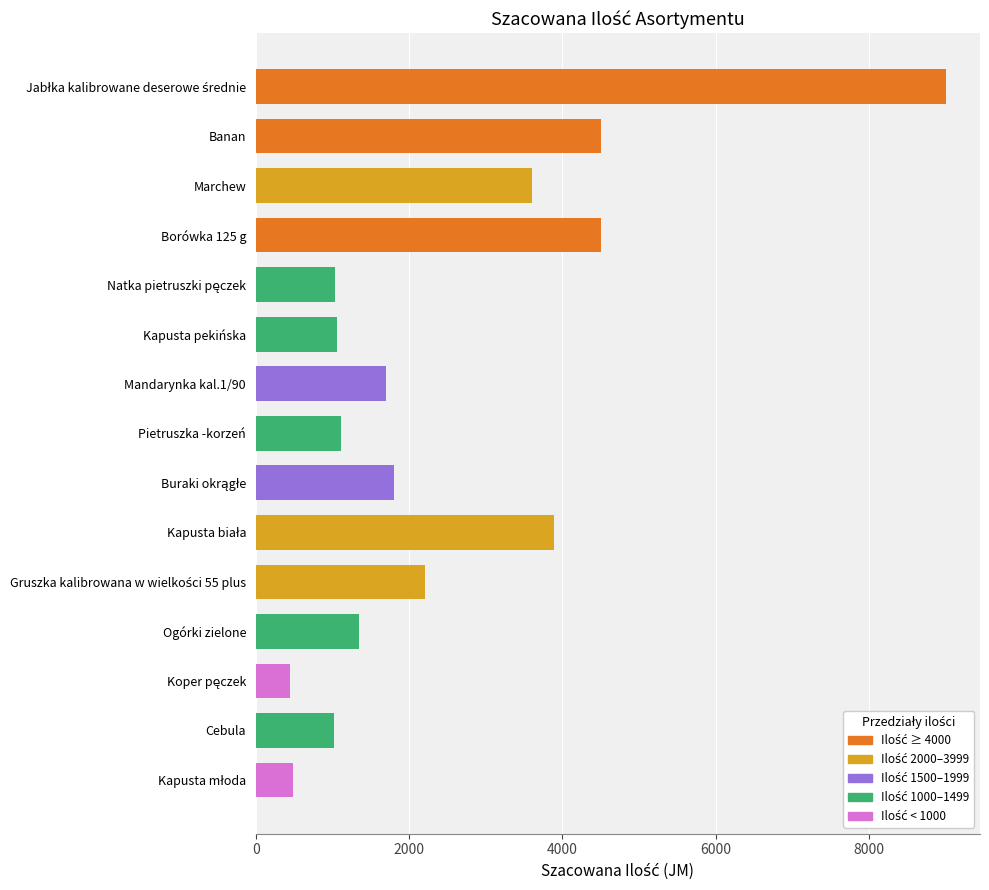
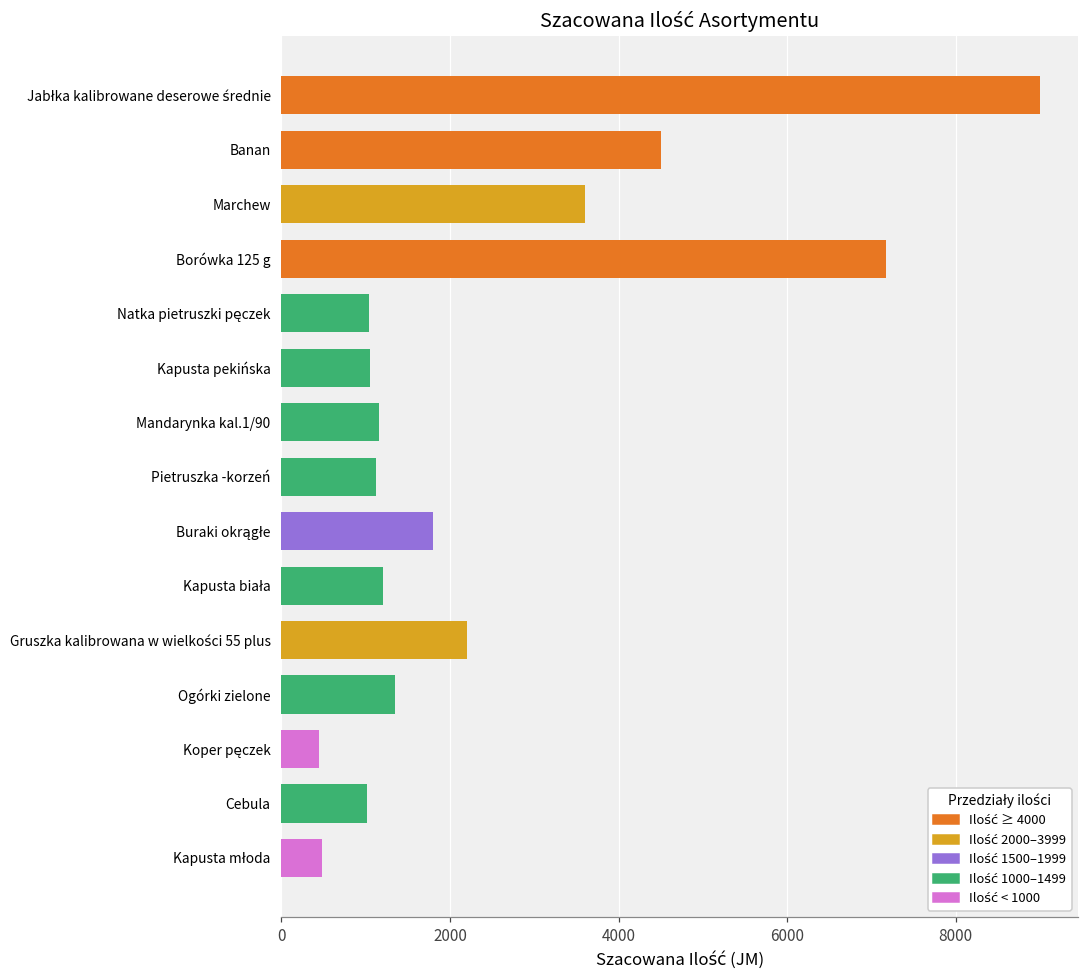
  {
    "Jabłka kalibrowane deserowe średnie": 9000,
    "Banan": 4500,
    "Marchew": 3600,
-   "Borówka 125 g": 4500,
+   "Borówka 125 g": 7200,
    "Natka pietruszki pęczek": 1000,
    "Kapusta pekińska": 1100,
-   "Mandarynka kal.1/90": 1700,
+   "Mandarynka kal.1/90": 1200,
    "Pietruszka -korzeń": 1100,
    "Buraki okrągłe": 1800,
-   "Kapusta biała": 3900,
+   "Kapusta biała": 1200,
    "Gruszka kalibrowana w wielkości 55 plus": 2200,
    "Ogórki zielone": 1400,
    "Koper pęczek": 500,
    "Cebula": 1000,
    "Kapusta młoda": 500
  }
